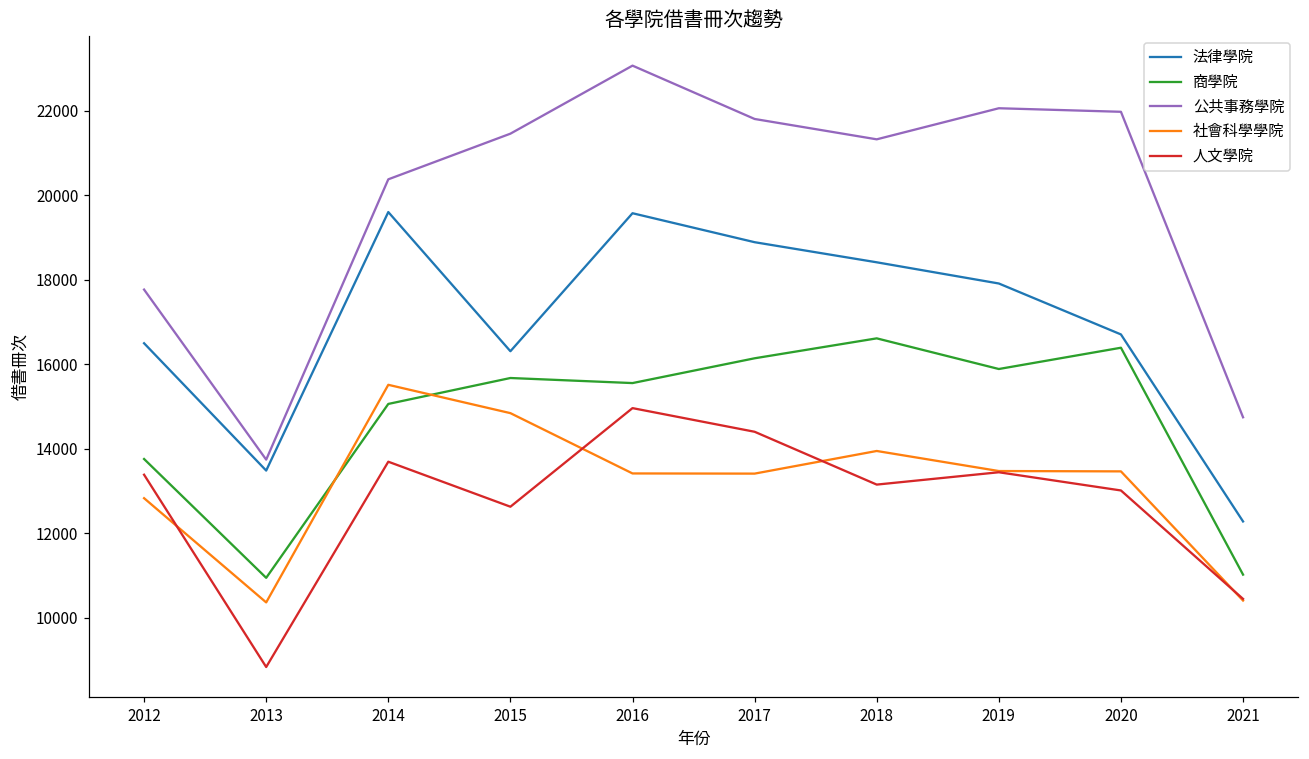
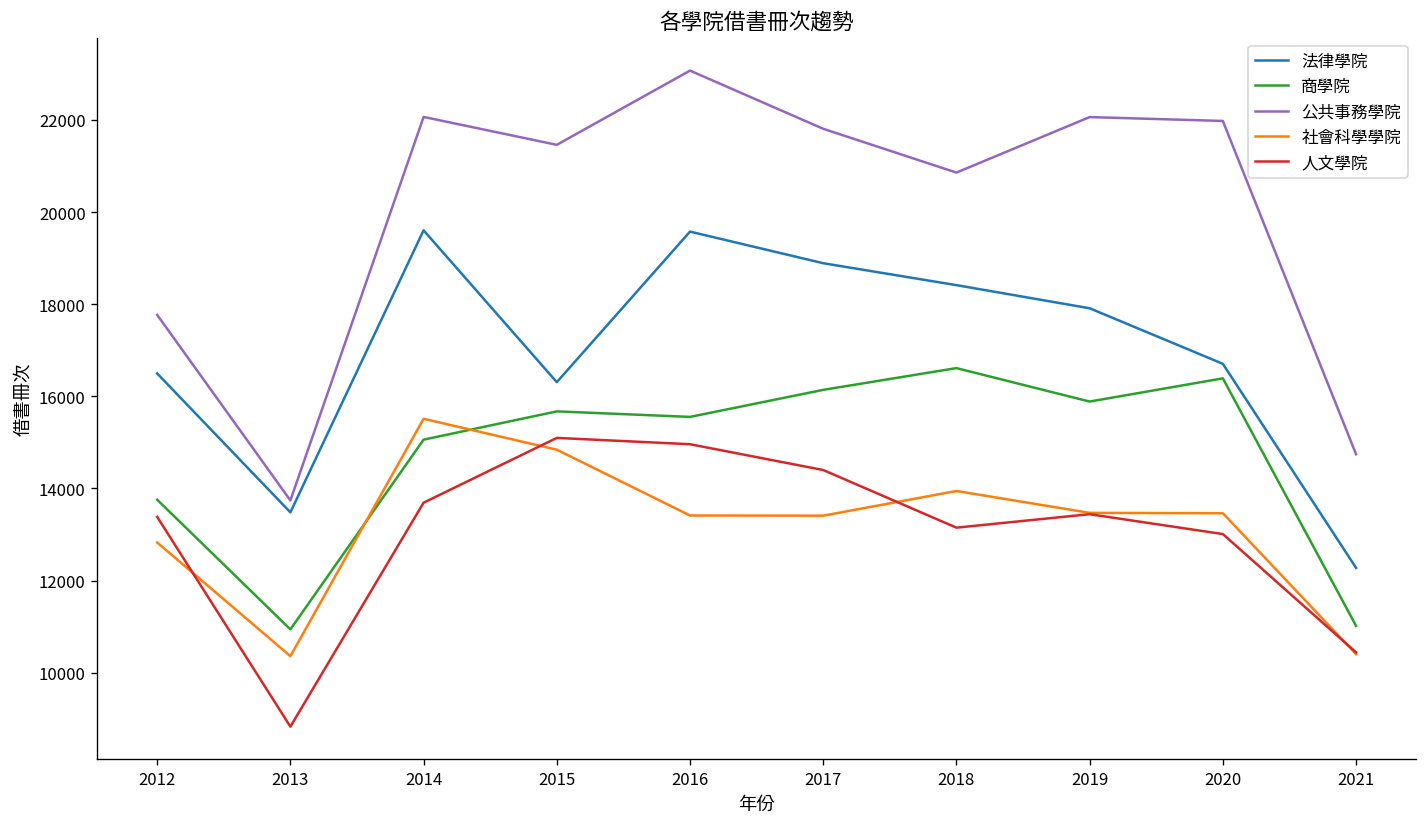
  {
    "法律學院": {
      "2012": 16500,
      "2013": 13500,
      "2014": 19600,
      "2015": 16300,
      "2016": 19600,
      "2017": 18900,
      "2018": 18400,
      "2019": 17900,
      "2020": 16700,
      "2021": 12300
    },
    "商學院": {
      "2012": 13800,
      "2013": 10900,
      "2014": 15100,
      "2015": 15700,
      "2016": 15600,
      "2017": 16100,
      "2018": 16600,
      "2019": 15900,
      "2020": 16400,
      "2021": 11000
    },
    "公共事務學院": {
      "2012": 17800,
      "2013": 13700,
-     "2014": 20400,
+     "2014": 22100,
      "2015": 21500,
      "2016": 23100,
      "2017": 21800,
-     "2018": 21300,
+     "2018": 20900,
      "2019": 22100,
      "2020": 22000,
      "2021": 14700
    },
    "社會科學學院": {
      "2012": 12800,
      "2013": 10400,
      "2014": 15500,
      "2015": 14800,
      "2016": 13400,
      "2017": 13400,
      "2018": 13900,
      "2020": 13500
    },
    "人文學院": {
      "2012": 13400,
      "2013": 8800,
      "2014": 13700,
-     "2015": 12600,
+     "2015": 15100,
      "2016": 15000,
      "2017": 14400,
      "2018": 13100,
      "2020": 13000
    }
  }
